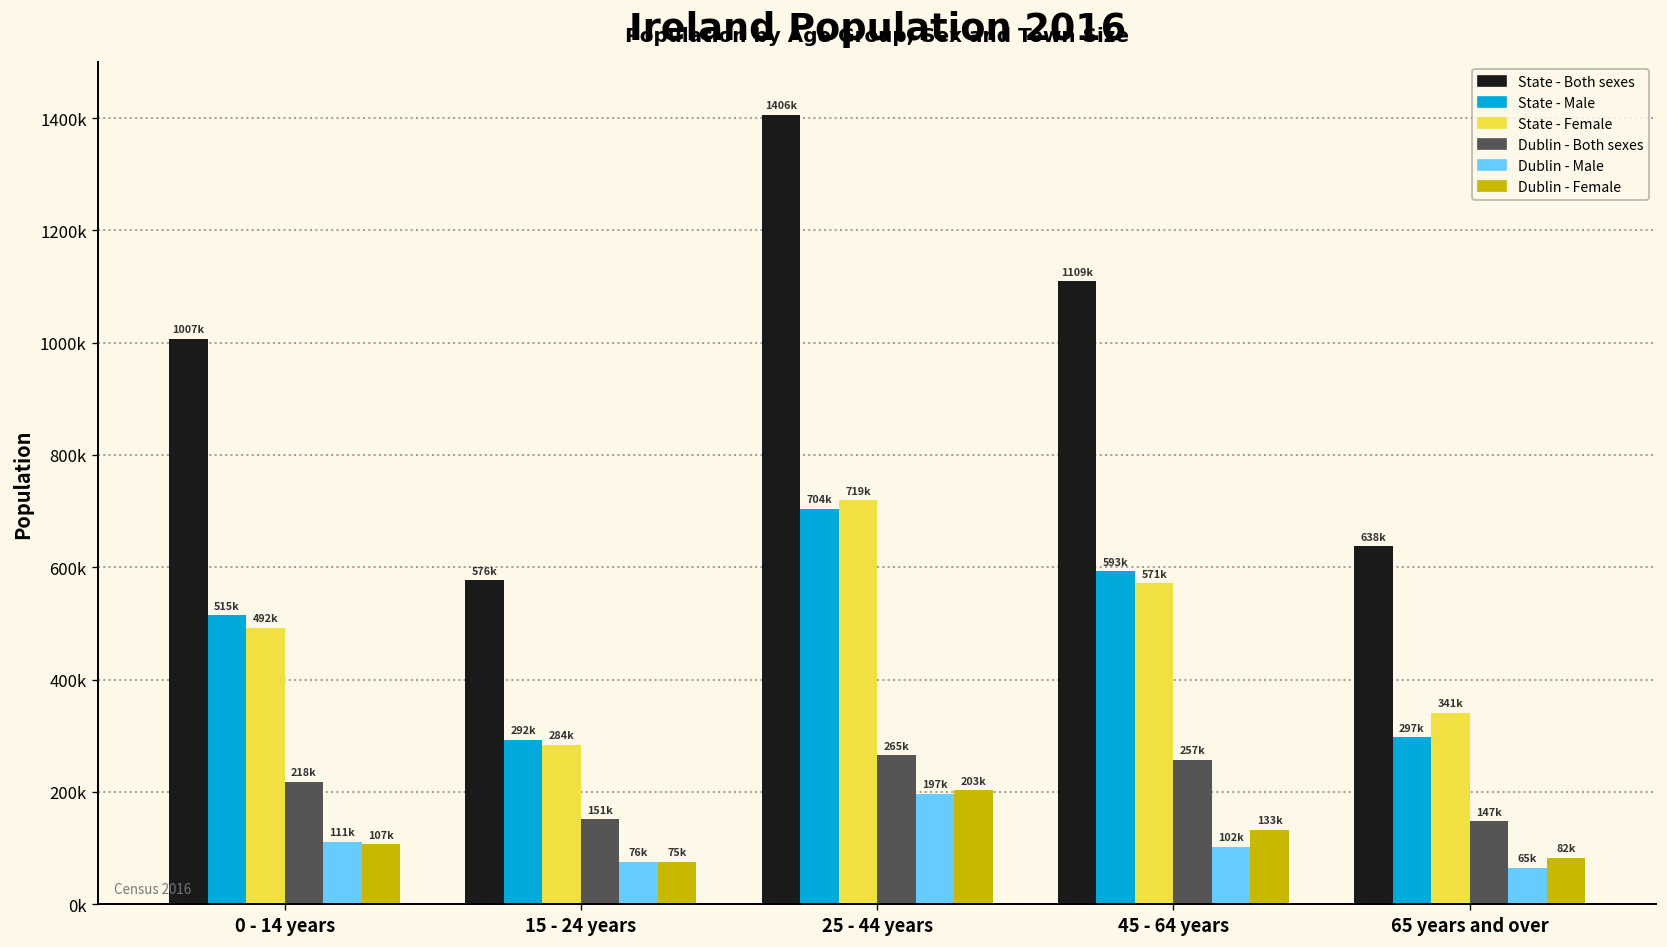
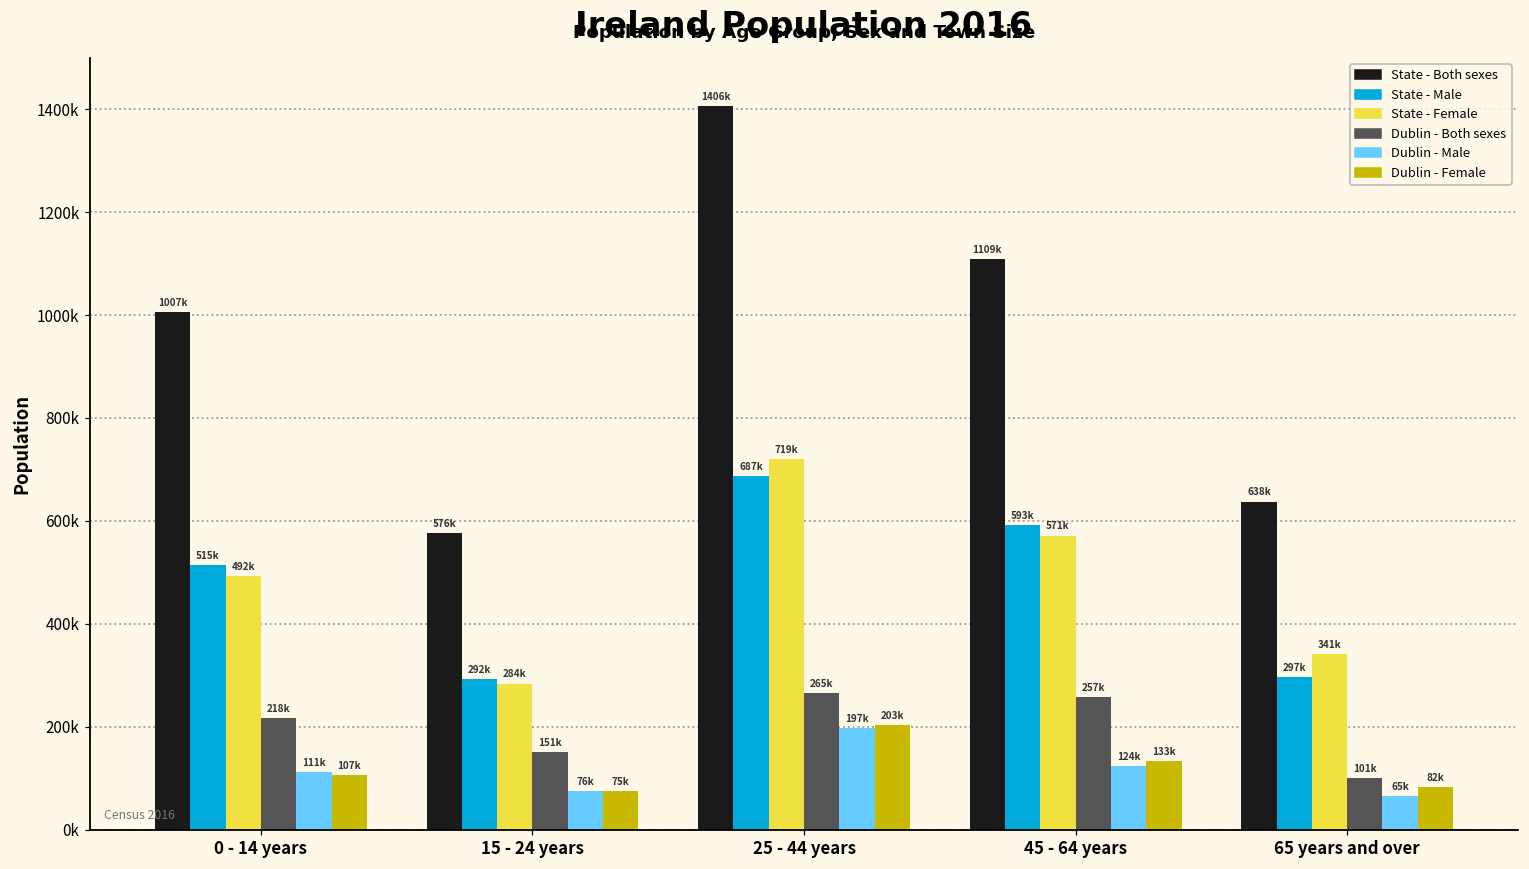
  {
    "State - Both sexes": {
      "0 - 14 years": "1007k",
      "15 - 24 years": "576k",
      "25 - 44 years": "1406k",
      "45 - 64 years": "1109k",
      "65 years and over": "638k"
    },
    "State - Male": {
      "0 - 14 years": "515k",
      "15 - 24 years": "292k",
-     "25 - 44 years": "704k",
+     "25 - 44 years": "687k",
      "45 - 64 years": "593k",
      "65 years and over": "297k"
    },
    "State - Female": {
      "0 - 14 years": "492k",
      "15 - 24 years": "284k",
      "25 - 44 years": "719k",
      "45 - 64 years": "571k",
      "65 years and over": "341k"
    },
    "Dublin - Both sexes": {
      "0 - 14 years": "218k",
      "15 - 24 years": "151k",
      "25 - 44 years": "265k",
      "45 - 64 years": "257k",
-     "65 years and over": "147k"
+     "65 years and over": "101k"
    },
    "Dublin - Male": {
      "0 - 14 years": "111k",
      "15 - 24 years": "76k",
      "25 - 44 years": "197k",
-     "45 - 64 years": "102k",
+     "45 - 64 years": "124k",
      "65 years and over": "65k"
    },
    "Dublin - Female": {
      "0 - 14 years": "107k",
      "15 - 24 years": "75k",
      "25 - 44 years": "203k",
      "45 - 64 years": "133k",
      "65 years and over": "82k"
    }
  }
